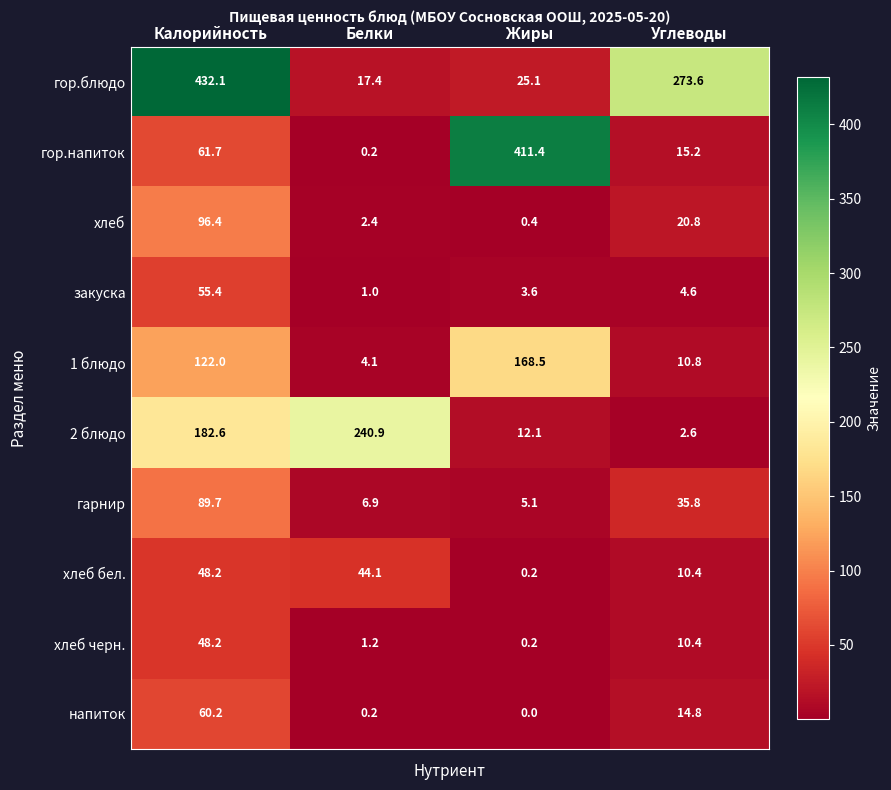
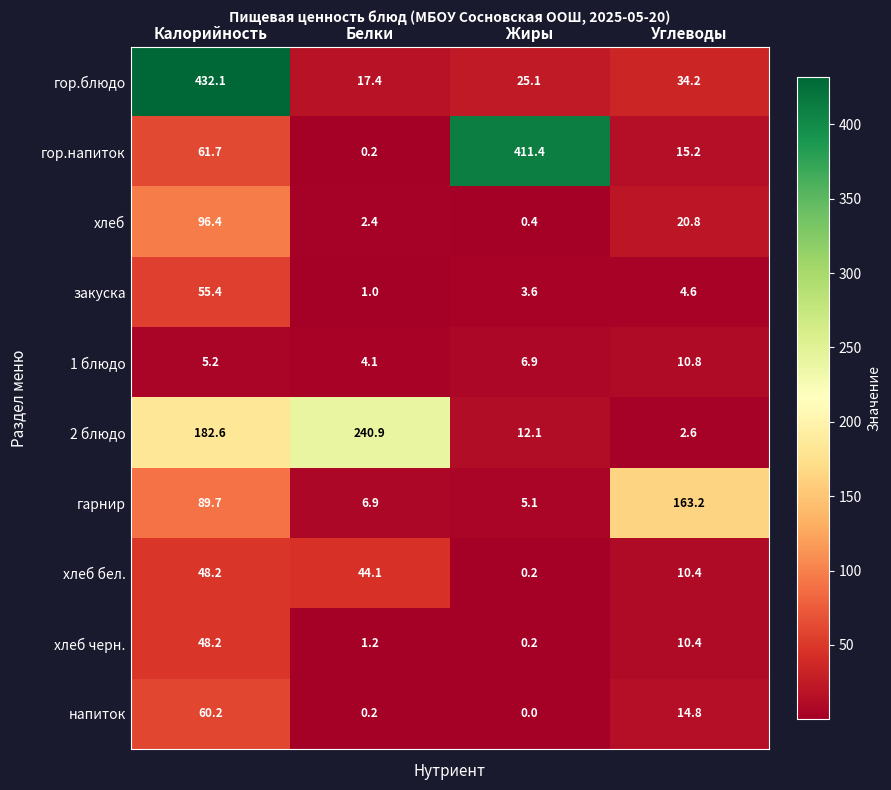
  {
    "гор.блюдо": {
      "Калорийность": 432.1,
      "Белки": 17.4,
      "Жиры": 25.1,
-     "Углеводы": 273.6
+     "Углеводы": 34.2
    },
    "гор.напиток": {
      "Калорийность": 61.7,
      "Белки": 0.2,
      "Жиры": 411.4,
      "Углеводы": 15.2
    },
    "хлеб": {
      "Калорийность": 96.4,
      "Белки": 2.4,
      "Жиры": 0.4,
      "Углеводы": 20.8
    },
    "закуска": {
      "Калорийность": 55.4,
      "Белки": 1.0,
      "Жиры": 3.6,
      "Углеводы": 4.6
    },
    "1 блюдо": {
-     "Калорийность": 122.0,
+     "Калорийность": 5.2,
      "Белки": 4.1,
-     "Жиры": 168.5,
+     "Жиры": 6.9,
      "Углеводы": 10.8
    },
    "2 блюдо": {
      "Калорийность": 182.6,
      "Белки": 240.9,
      "Жиры": 12.1,
      "Углеводы": 2.6
    },
    "гарнир": {
      "Калорийность": 89.7,
      "Белки": 6.9,
      "Жиры": 5.1,
-     "Углеводы": 35.8
+     "Углеводы": 163.2
    },
    "хлеб бел.": {
      "Калорийность": 48.2,
      "Белки": 44.1,
      "Жиры": 0.2,
      "Углеводы": 10.4
    },
    "хлеб черн.": {
      "Калорийность": 48.2,
      "Белки": 1.2,
      "Жиры": 0.2,
      "Углеводы": 10.4
    },
    "напиток": {
      "Калорийность": 60.2,
      "Белки": 0.2,
      "Жиры": 0.0,
      "Углеводы": 14.8
    }
  }
